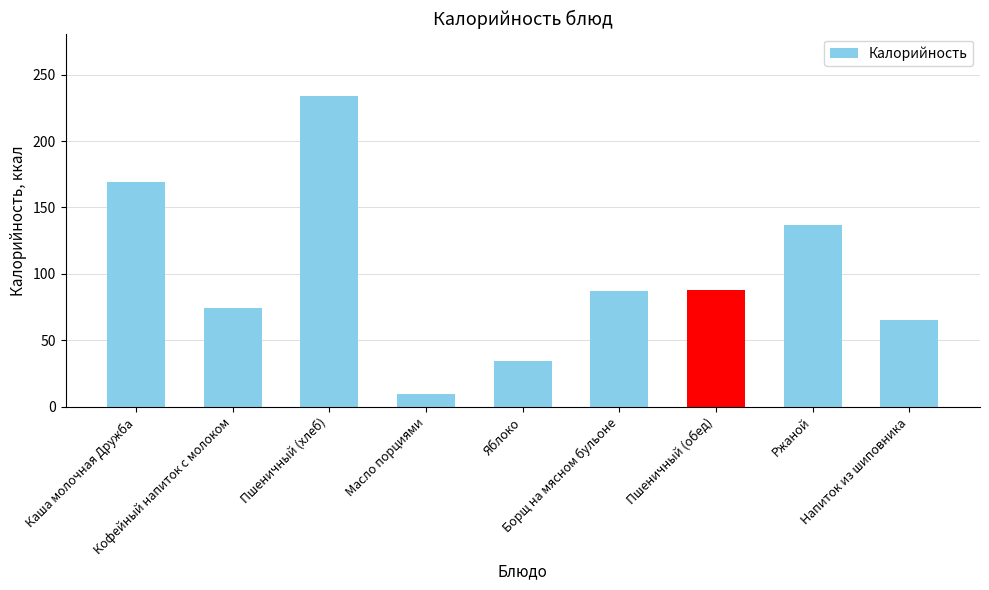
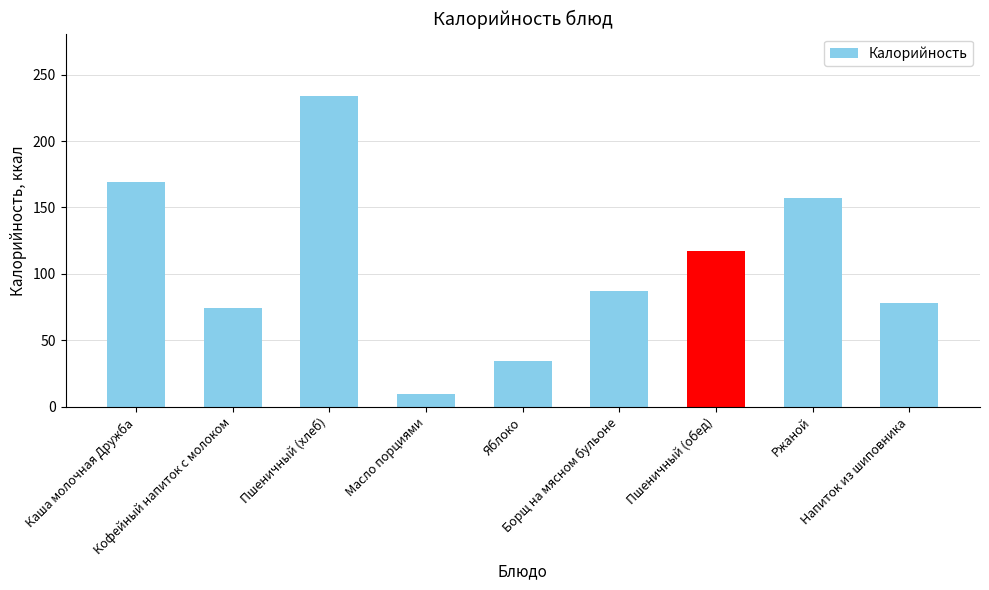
  {
    "Каша молочная Дружба": 169,
    "Кофейный напиток с молоком": 74,
    "Пшеничный (хлеб)": 234,
    "Масло порциями": 10,
    "Яблоко": 34,
    "Борщ на мясном бульоне": 87,
-   "Пшеничный (обед)": 88,
-   "Ржаной": 137,
-   "Напиток из шиповника": 65
+   "Пшеничный (обед)": 117,
+   "Ржаной": 157,
+   "Напиток из шиповника": 78
  }
